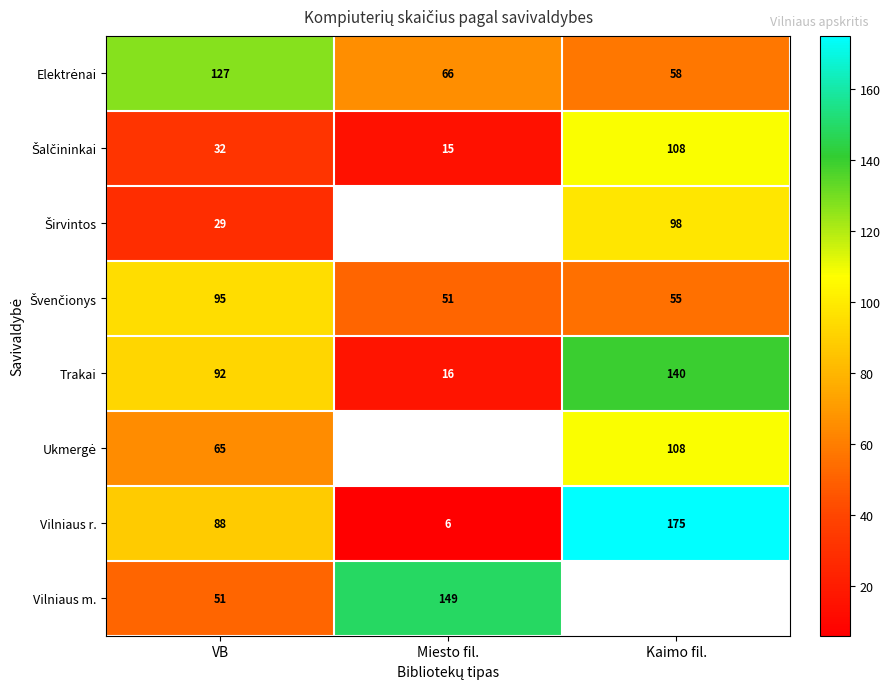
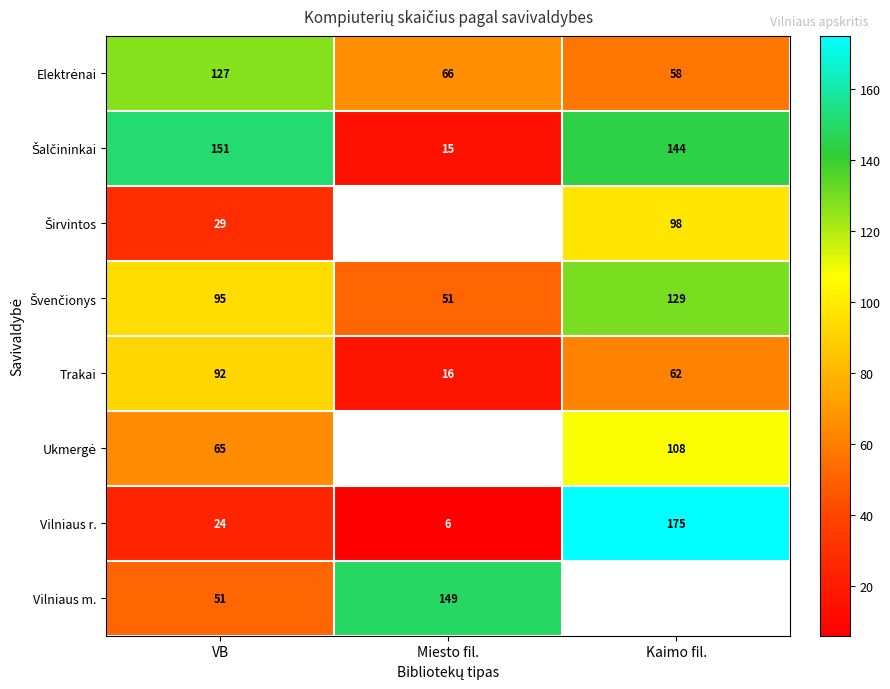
  {
    "Elektrėnai": {
      "VB": 127,
      "Miesto fil.": 66,
      "Kaimo fil.": 58
    },
    "Šalčininkai": {
-     "VB": 32,
+     "VB": 151,
      "Miesto fil.": 15,
-     "Kaimo fil.": 108
+     "Kaimo fil.": 144
    },
    "Širvintos": {
      "VB": 29,
      "Kaimo fil.": 98
    },
    "Švenčionys": {
      "VB": 95,
      "Miesto fil.": 51,
-     "Kaimo fil.": 55
+     "Kaimo fil.": 129
    },
    "Trakai": {
      "VB": 92,
      "Miesto fil.": 16,
-     "Kaimo fil.": 140
+     "Kaimo fil.": 62
    },
    "Ukmergė": {
      "VB": 65,
      "Kaimo fil.": 108
    },
    "Vilniaus r.": {
-     "VB": 88,
+     "VB": 24,
      "Miesto fil.": 6,
      "Kaimo fil.": 175
    },
    "Vilniaus m.": {
      "VB": 51,
      "Miesto fil.": 149
    }
  }
